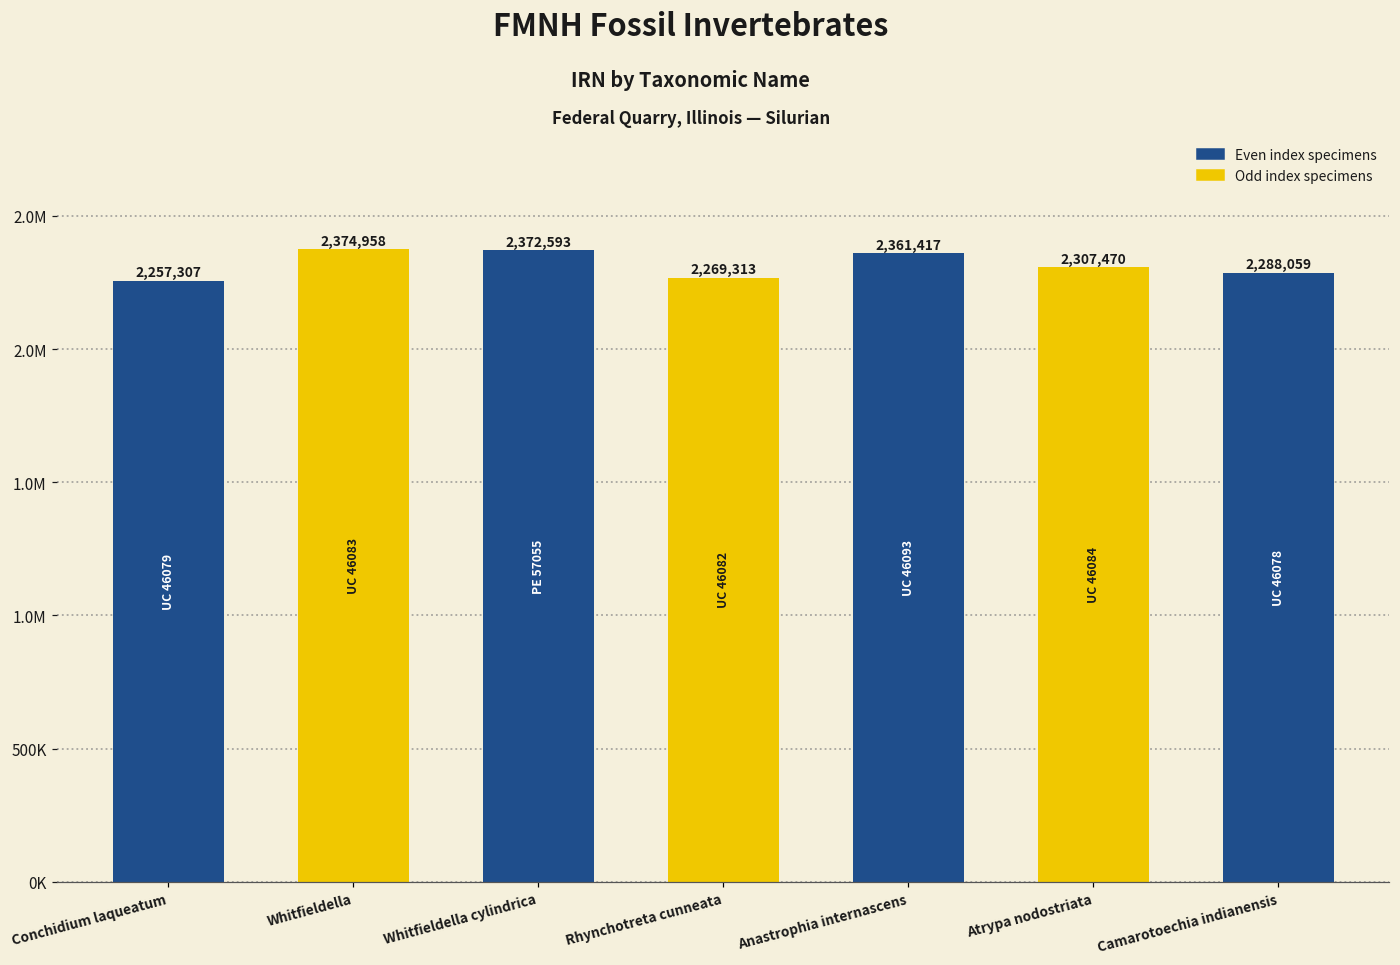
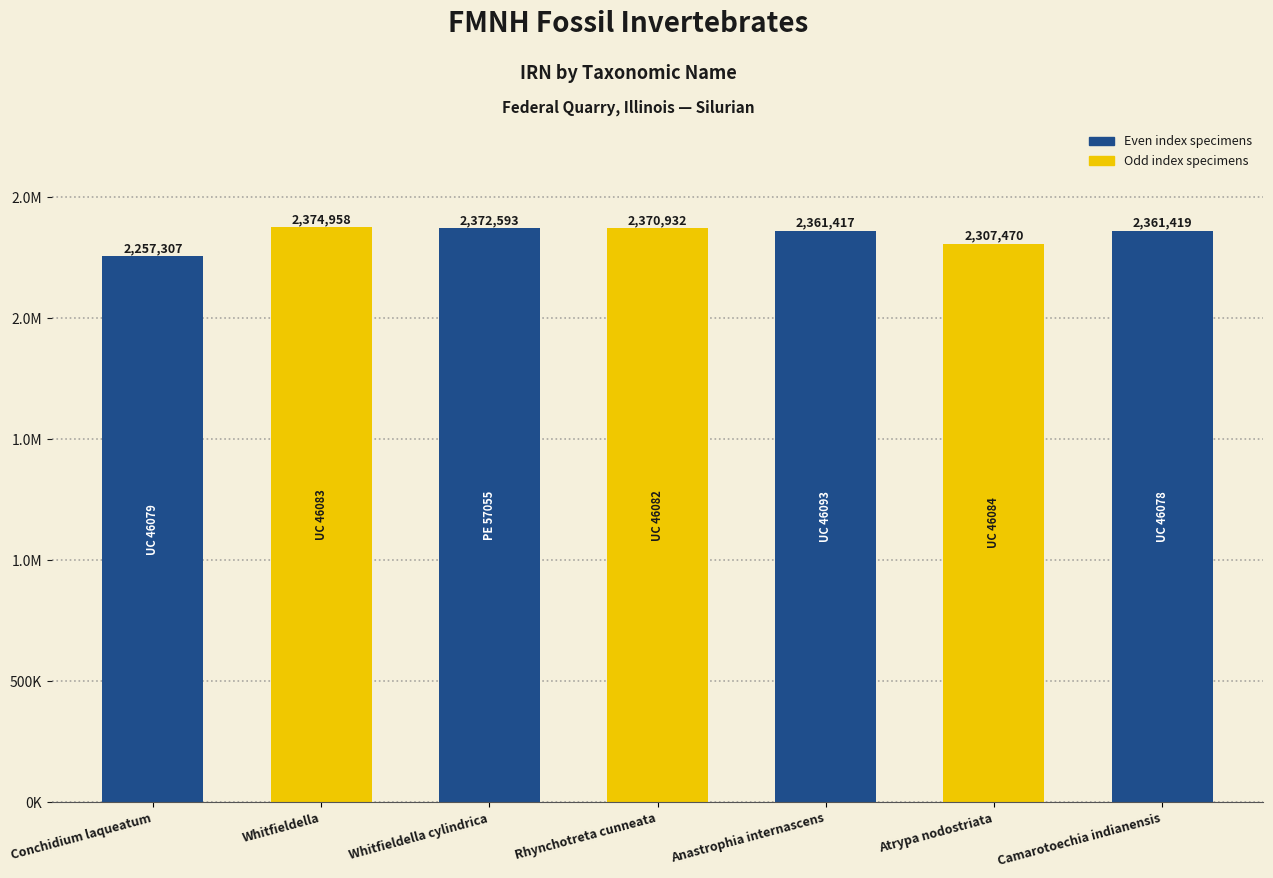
  {
    "Conchidium laqueatum": "2,257,307",
    "Whitfieldella": "2,374,958",
    "Whitfieldella cylindrica": "2,372,593",
-   "Rhynchotreta cunneata": "2,269,313",
+   "Rhynchotreta cunneata": "2,370,932",
    "Anastrophia internascens": "2,361,417",
    "Atrypa nodostriata": "2,307,470",
-   "Camarotoechia indianensis": "2,288,059"
+   "Camarotoechia indianensis": "2,361,419"
  }
